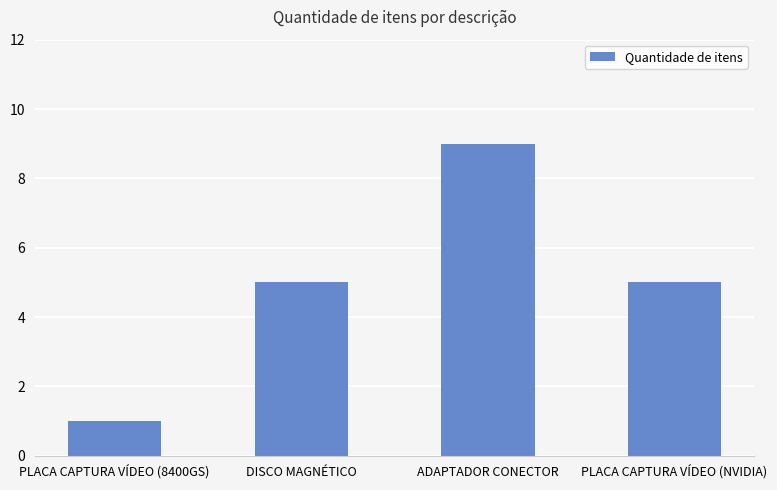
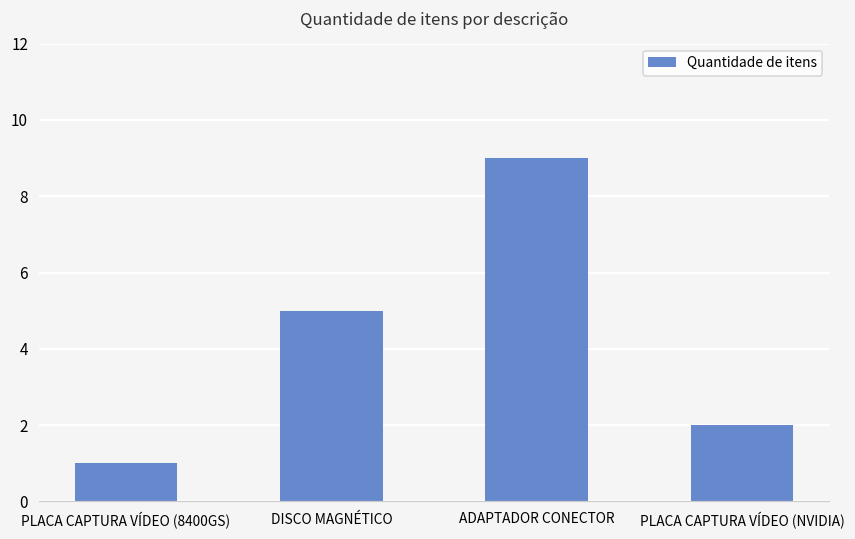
  {
    "PLACA CAPTURA VÍDEO (8400GS)": 1,
    "DISCO MAGNÉTICO": 5,
    "ADAPTADOR CONECTOR": 9,
-   "PLACA CAPTURA VÍDEO (NVIDIA)": 5
+   "PLACA CAPTURA VÍDEO (NVIDIA)": 2
  }
